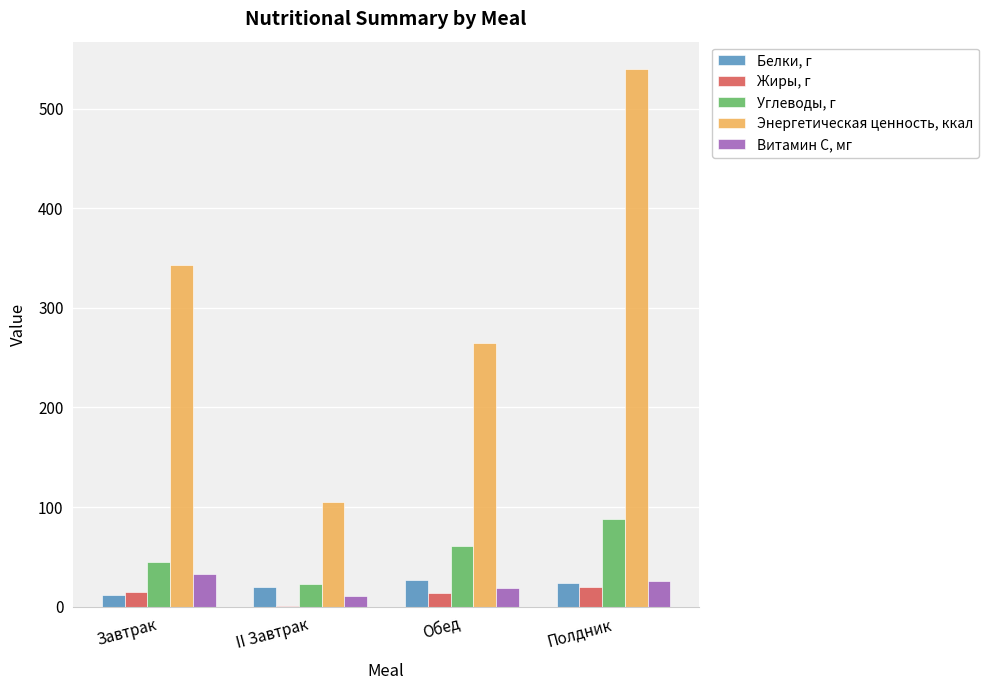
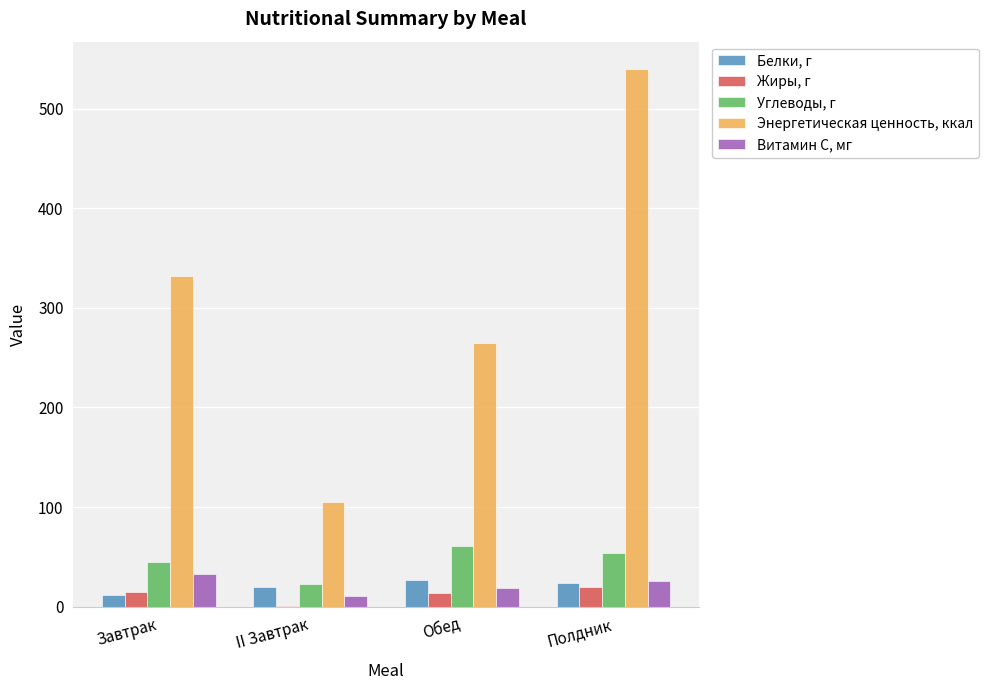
  {
    "Белки, г": {
      "Завтрак": 10,
      "II Завтрак": 20,
      "Обед": 30,
      "Полдник": 20
    },
    "Жиры, г": {
      "Завтрак": 10,
      "Обед": 10,
      "Полдник": 20
    },
    "Углеводы, г": {
      "Завтрак": 40,
      "II Завтрак": 20,
      "Обед": 60,
-     "Полдник": 90
+     "Полдник": 50
    },
    "Энергетическая ценность, ккал": {
-     "Завтрак": 340,
+     "Завтрак": 330,
      "II Завтрак": 110,
      "Обед": 260,
      "Полдник": 540
    },
    "Витамин С, мг": {
      "Завтрак": 30,
      "II Завтрак": 10,
      "Обед": 20,
      "Полдник": 30
    }
  }
